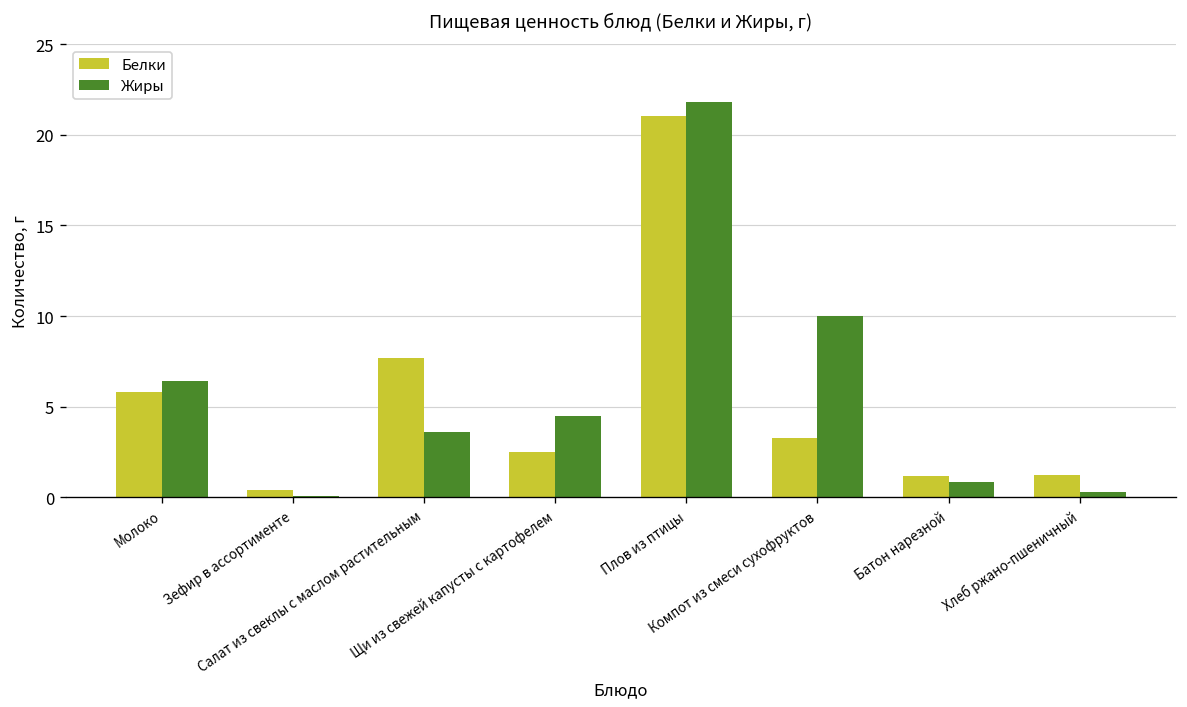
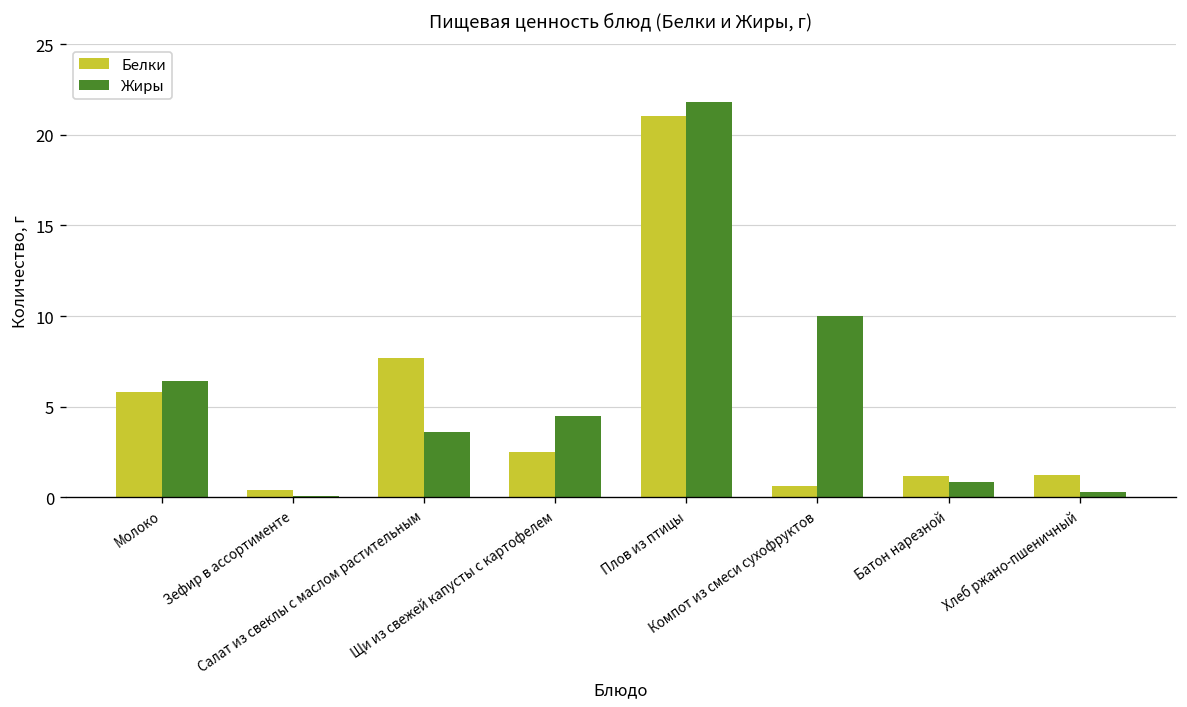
  {
    "Белки": {
      "Молоко": 5.8,
      "Зефир в ассортименте": 0.4,
      "Салат из свеклы с маслом растительным": 7.7,
      "Щи из свежей капусты с картофелем": 2.5,
      "Плов из птицы": 21.0,
-     "Компот из смеси сухофруктов": 3.3,
+     "Компот из смеси сухофруктов": 0.6,
      "Батон нарезной": 1.2,
      "Хлеб ржано-пшеничный": 1.3
    },
    "Жиры": {
      "Молоко": 6.4,
      "Салат из свеклы с маслом растительным": 3.6,
      "Щи из свежей капусты с картофелем": 4.5,
      "Плов из птицы": 21.8,
      "Компот из смеси сухофруктов": 10.0,
      "Батон нарезной": 0.9,
      "Хлеб ржано-пшеничный": 0.3
    }
  }
